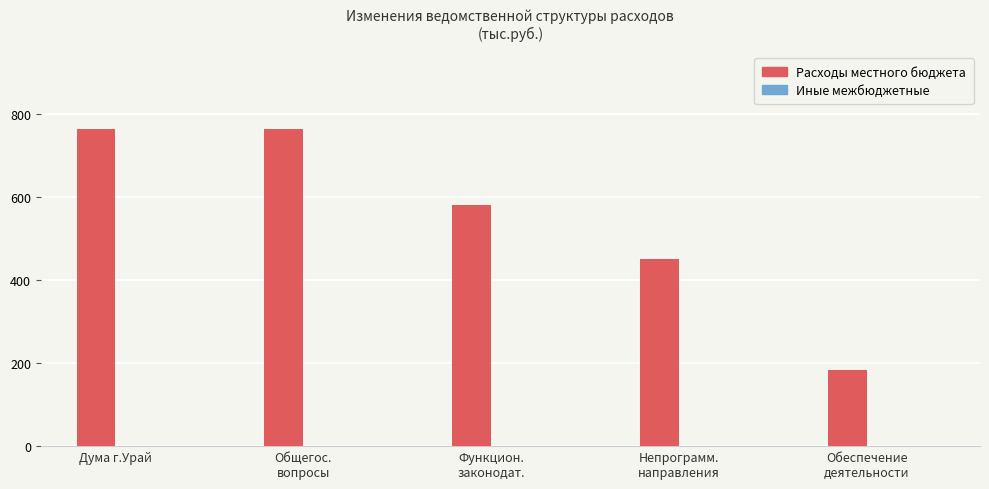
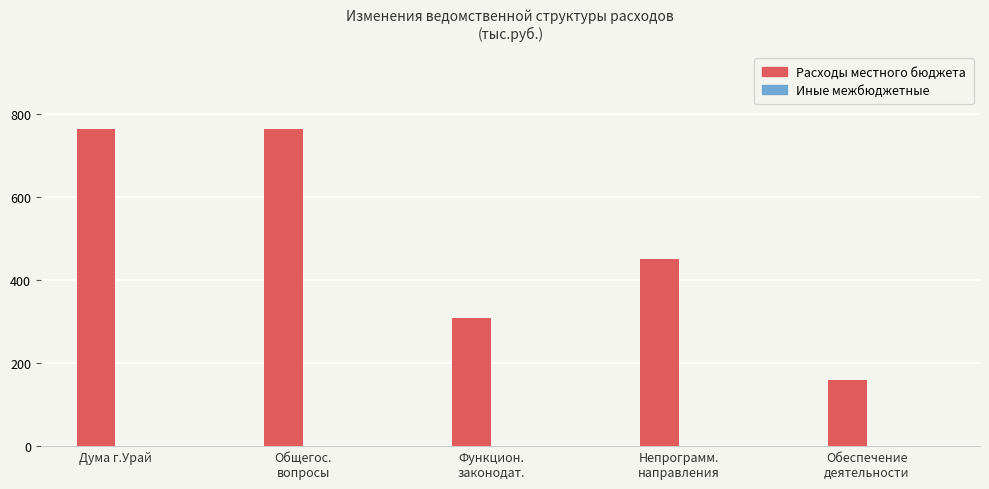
  {
    "Расходы местного бюджета": {
      "Дума г.Урай": 760,
      "Общегос. вопросы": 760,
-     "Функцион. законодат.": 580,
+     "Функцион. законодат.": 310,
      "Непрограмм. направления": 450,
-     "Обеспечение деятельности": 180
+     "Обеспечение деятельности": 160
    },
    "Иные межбюджетные": {
      "Дума г.Урай": 0,
      "Общегос. вопросы": 0,
      "Функцион. законодат.": 0,
      "Непрограмм. направления": 0,
      "Обеспечение деятельности": 0
    }
  }
